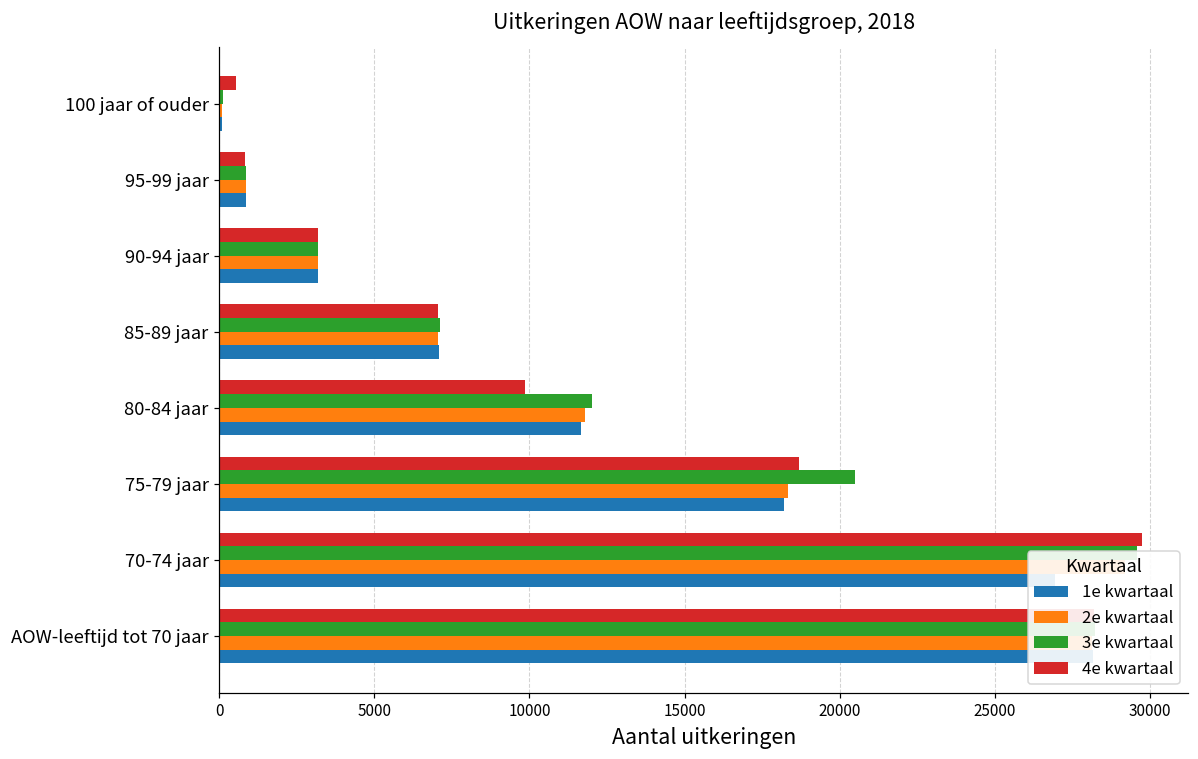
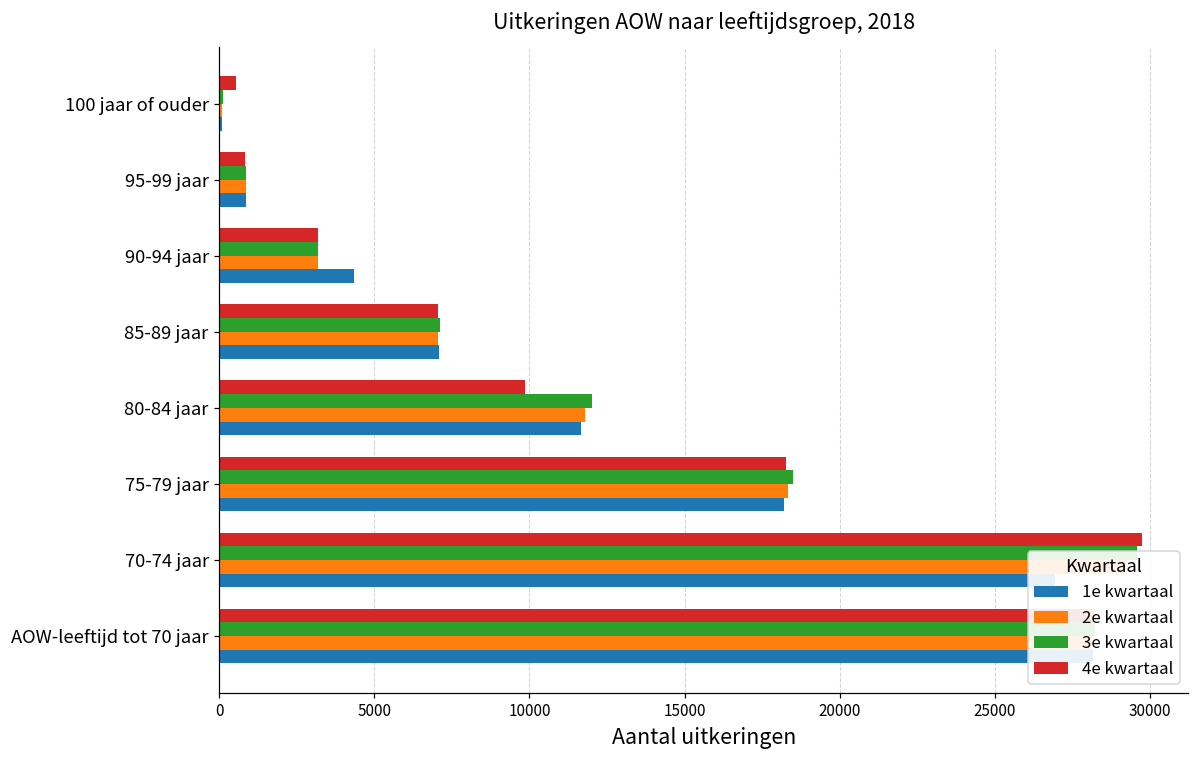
  {
    "1e kwartaal": {
      "100 jaar of ouder": 100,
      "95-99 jaar": 900,
-     "90-94 jaar": 3200,
+     "90-94 jaar": 4300,
      "85-89 jaar": 7100,
      "80-84 jaar": 11700,
      "75-79 jaar": 18200
    },
    "2e kwartaal": {
      "100 jaar of ouder": 100,
      "95-99 jaar": 900,
      "90-94 jaar": 3200,
      "85-89 jaar": 7100,
      "80-84 jaar": 11800,
      "75-79 jaar": 18300
    },
    "3e kwartaal": {
      "100 jaar of ouder": 100,
      "95-99 jaar": 900,
      "90-94 jaar": 3200,
      "85-89 jaar": 7100,
      "80-84 jaar": 12000,
-     "75-79 jaar": 20500
+     "75-79 jaar": 18500
    },
    "4e kwartaal": {
      "100 jaar of ouder": 500,
      "95-99 jaar": 800,
      "90-94 jaar": 3200,
      "85-89 jaar": 7100,
      "80-84 jaar": 9800,
-     "75-79 jaar": 18700,
+     "75-79 jaar": 18300,
      "70-74 jaar": 29800
    }
  }
